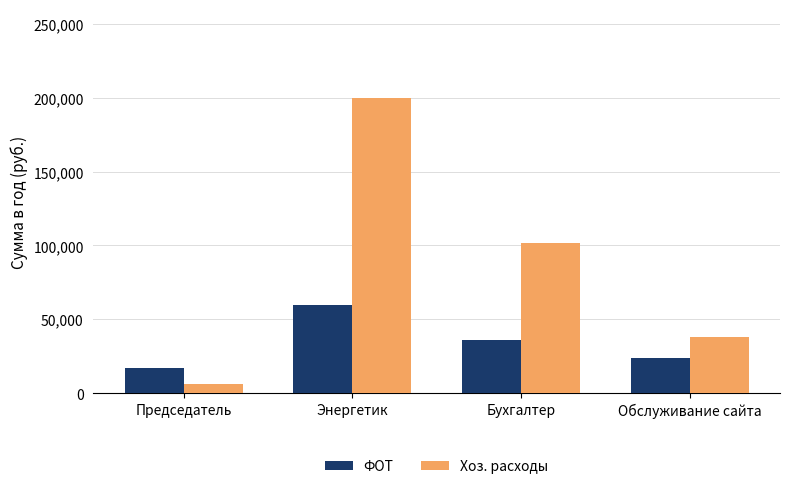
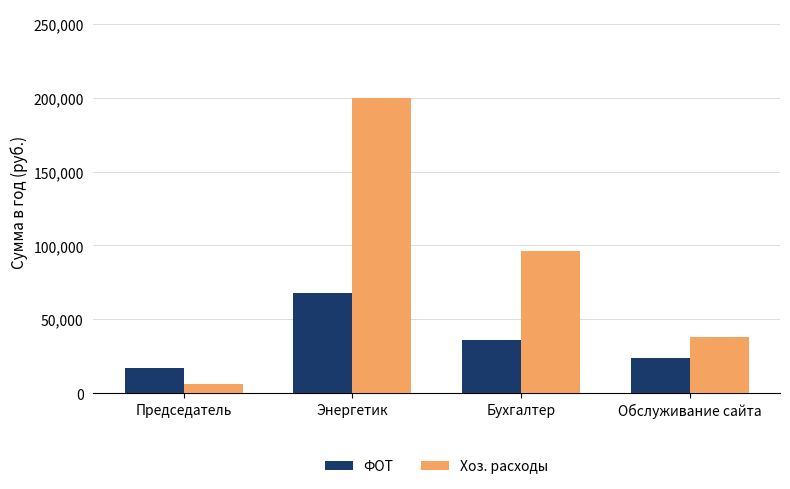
  {
    "ФОТ": {
      "Председатель": "17,000",
-     "Энергетик": "60,000",
+     "Энергетик": "68,000",
      "Бухгалтер": "36,000",
      "Обслуживание сайта": "24,000"
    },
    "Хоз. расходы": {
      "Председатель": "6,000",
      "Энергетик": "200,000",
-     "Бухгалтер": "101,000",
+     "Бухгалтер": "96,000",
      "Обслуживание сайта": "38,000"
    }
  }
